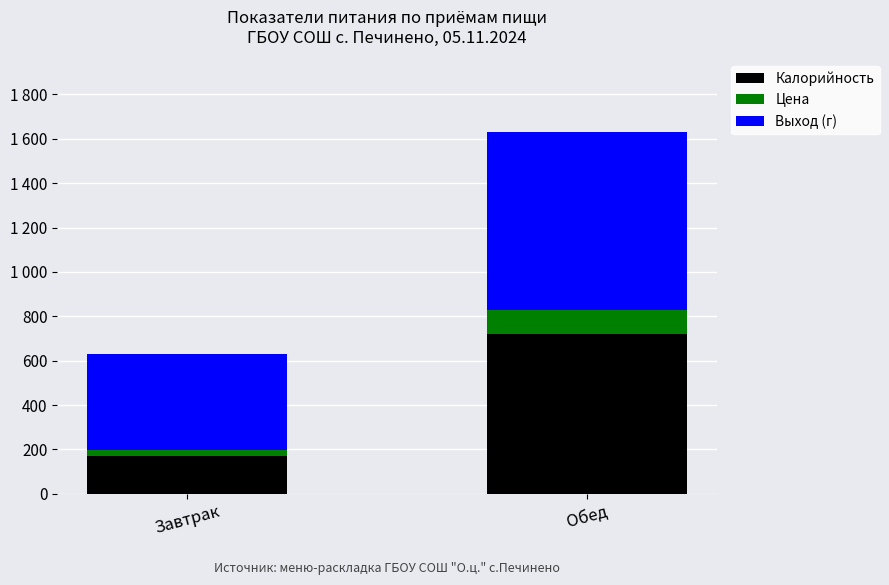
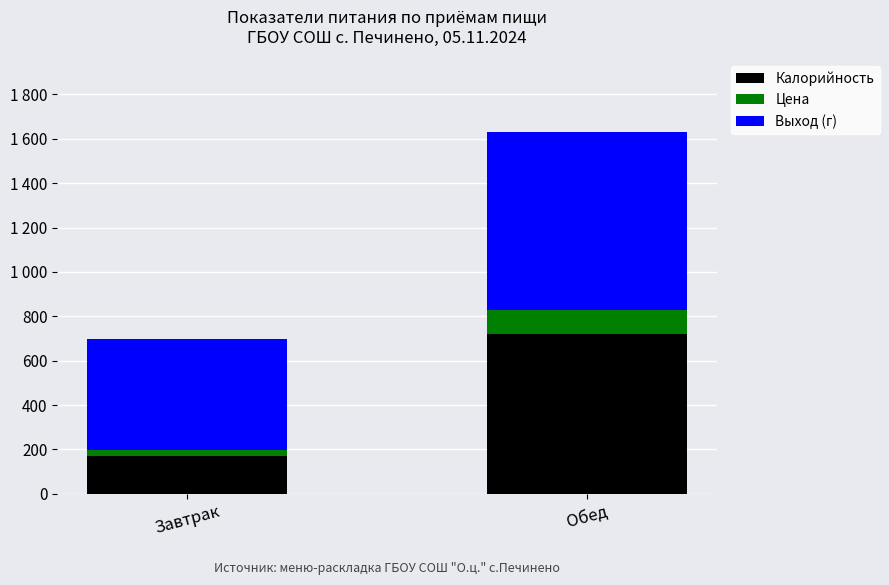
  {
    "Калорийность": {
      "Завтрак": 170,
      "Обед": 720
    },
    "Цена": {
      "Завтрак": 30,
      "Обед": 100
    },
    "Выход (г)": {
-     "Завтрак": 430,
+     "Завтрак": 500,
      "Обед": 810
    }
  }
